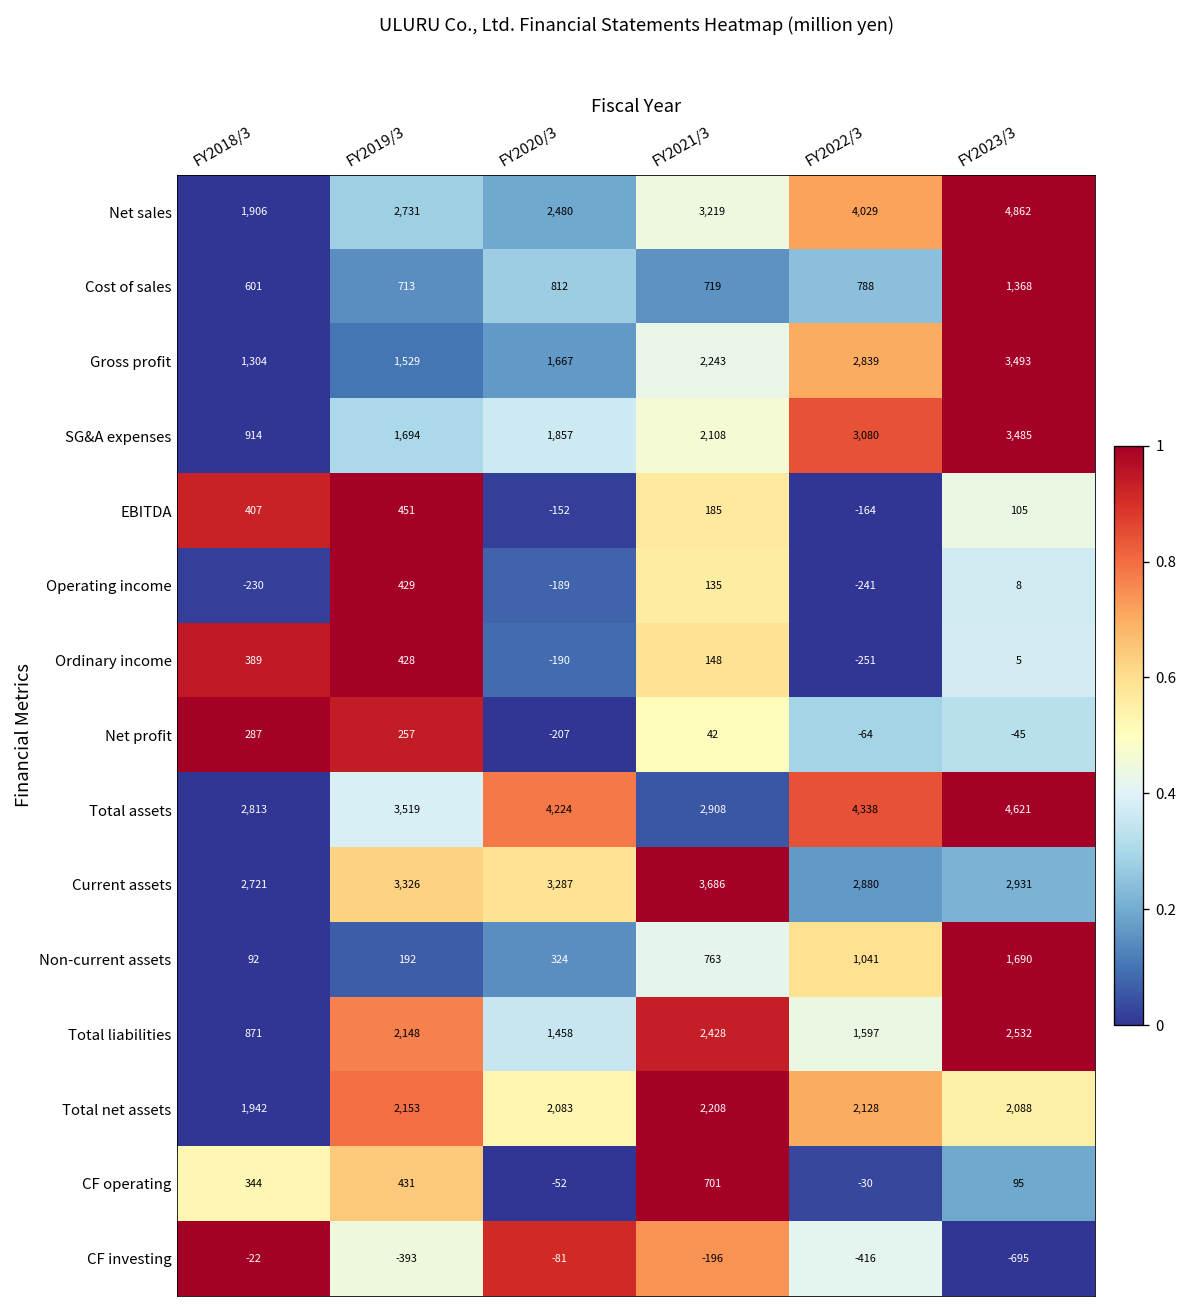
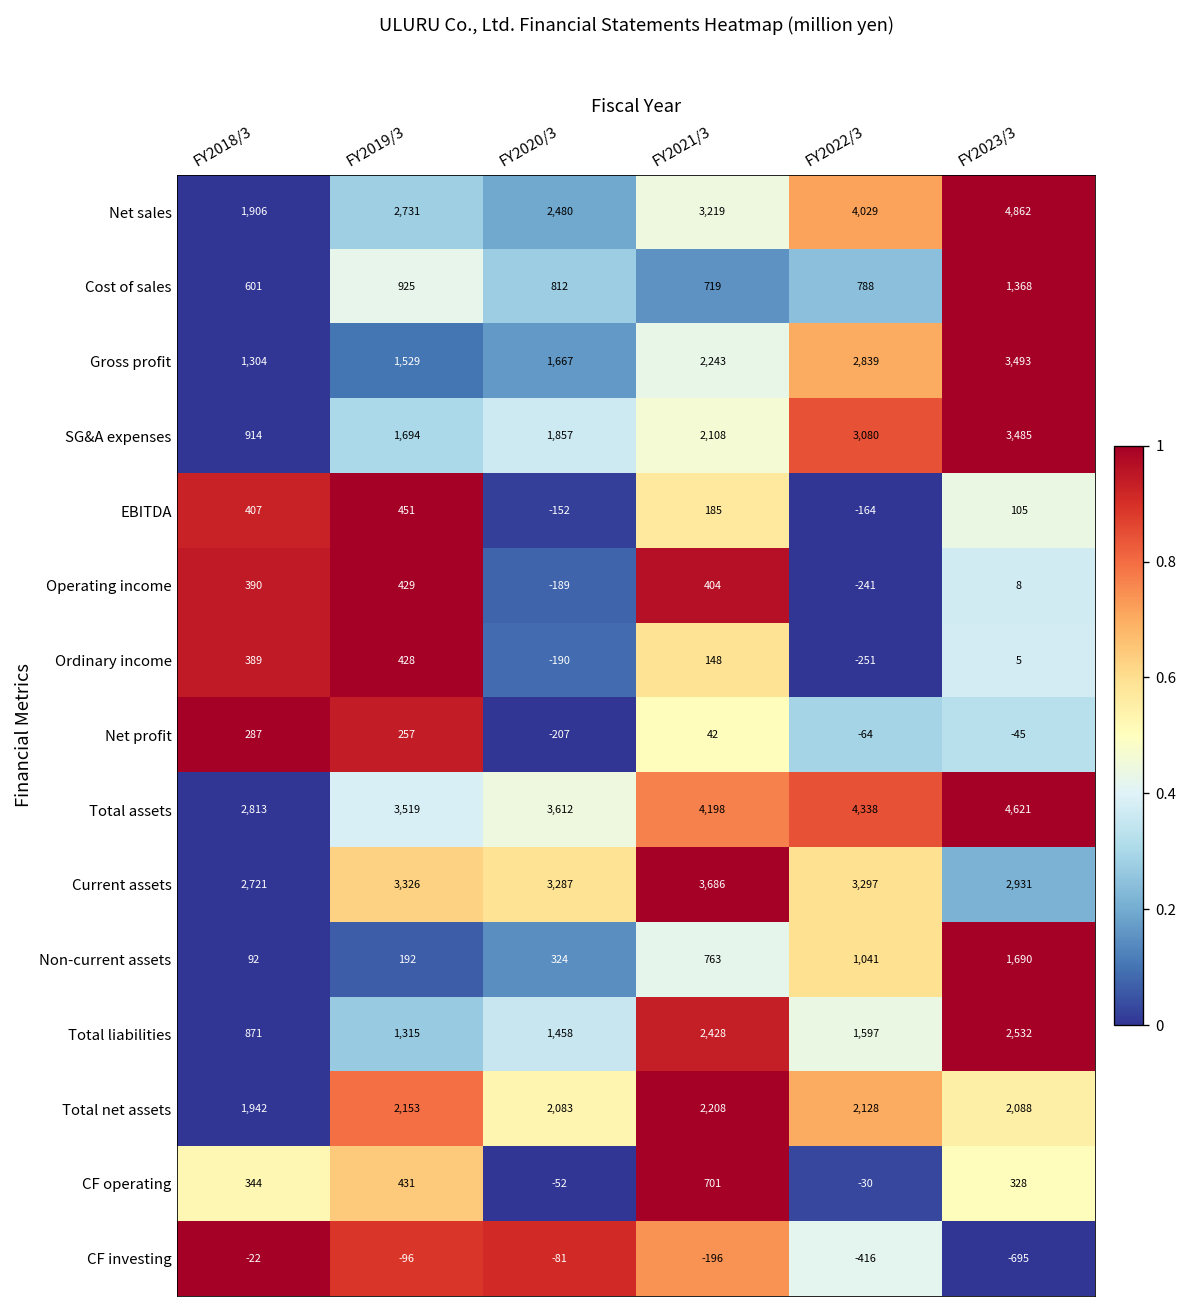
  {
    "Net sales": {
      "FY2018/3": "1,906",
      "FY2019/3": "2,731",
      "FY2020/3": "2,480",
      "FY2021/3": "3,219",
      "FY2022/3": "4,029",
      "FY2023/3": "4,862"
    },
    "Cost of sales": {
      "FY2018/3": "601",
-     "FY2019/3": "713",
+     "FY2019/3": "925",
      "FY2020/3": "812",
      "FY2021/3": "719",
      "FY2022/3": "788",
      "FY2023/3": "1,368"
    },
    "Gross profit": {
      "FY2018/3": "1,304",
      "FY2019/3": "1,529",
      "FY2020/3": "1,667",
      "FY2021/3": "2,243",
      "FY2022/3": "2,839",
      "FY2023/3": "3,493"
    },
    "SG&A expenses": {
      "FY2018/3": "914",
      "FY2019/3": "1,694",
      "FY2020/3": "1,857",
      "FY2021/3": "2,108",
      "FY2022/3": "3,080",
      "FY2023/3": "3,485"
    },
    "EBITDA": {
      "FY2018/3": "407",
      "FY2019/3": "451",
      "FY2020/3": "-152",
      "FY2021/3": "185",
      "FY2022/3": "-164",
      "FY2023/3": "105"
    },
    "Operating income": {
-     "FY2018/3": "-230",
+     "FY2018/3": "390",
      "FY2019/3": "429",
      "FY2020/3": "-189",
-     "FY2021/3": "135",
+     "FY2021/3": "404",
      "FY2022/3": "-241",
      "FY2023/3": "8"
    },
    "Ordinary income": {
      "FY2018/3": "389",
      "FY2019/3": "428",
      "FY2020/3": "-190",
      "FY2021/3": "148",
      "FY2022/3": "-251",
      "FY2023/3": "5"
    },
    "Net profit": {
      "FY2018/3": "287",
      "FY2019/3": "257",
      "FY2020/3": "-207",
      "FY2021/3": "42",
      "FY2022/3": "-64",
      "FY2023/3": "-45"
    },
    "Total assets": {
      "FY2018/3": "2,813",
      "FY2019/3": "3,519",
-     "FY2020/3": "4,224",
-     "FY2021/3": "2,908",
+     "FY2020/3": "3,612",
+     "FY2021/3": "4,198",
      "FY2022/3": "4,338",
      "FY2023/3": "4,621"
    },
    "Current assets": {
      "FY2018/3": "2,721",
      "FY2019/3": "3,326",
      "FY2020/3": "3,287",
      "FY2021/3": "3,686",
-     "FY2022/3": "2,880",
+     "FY2022/3": "3,297",
      "FY2023/3": "2,931"
    },
    "Non-current assets": {
      "FY2018/3": "92",
      "FY2019/3": "192",
      "FY2020/3": "324",
      "FY2021/3": "763",
      "FY2022/3": "1,041",
      "FY2023/3": "1,690"
    },
    "Total liabilities": {
      "FY2018/3": "871",
-     "FY2019/3": "2,148",
+     "FY2019/3": "1,315",
      "FY2020/3": "1,458",
      "FY2021/3": "2,428",
      "FY2022/3": "1,597",
      "FY2023/3": "2,532"
    },
    "Total net assets": {
      "FY2018/3": "1,942",
      "FY2019/3": "2,153",
      "FY2020/3": "2,083",
      "FY2021/3": "2,208",
      "FY2022/3": "2,128",
      "FY2023/3": "2,088"
    },
    "CF operating": {
      "FY2018/3": "344",
      "FY2019/3": "431",
      "FY2020/3": "-52",
      "FY2021/3": "701",
      "FY2022/3": "-30",
-     "FY2023/3": "95"
+     "FY2023/3": "328"
    },
    "CF investing": {
      "FY2018/3": "-22",
-     "FY2019/3": "-393",
+     "FY2019/3": "-96",
      "FY2020/3": "-81",
      "FY2021/3": "-196",
      "FY2022/3": "-416",
      "FY2023/3": "-695"
    }
  }
